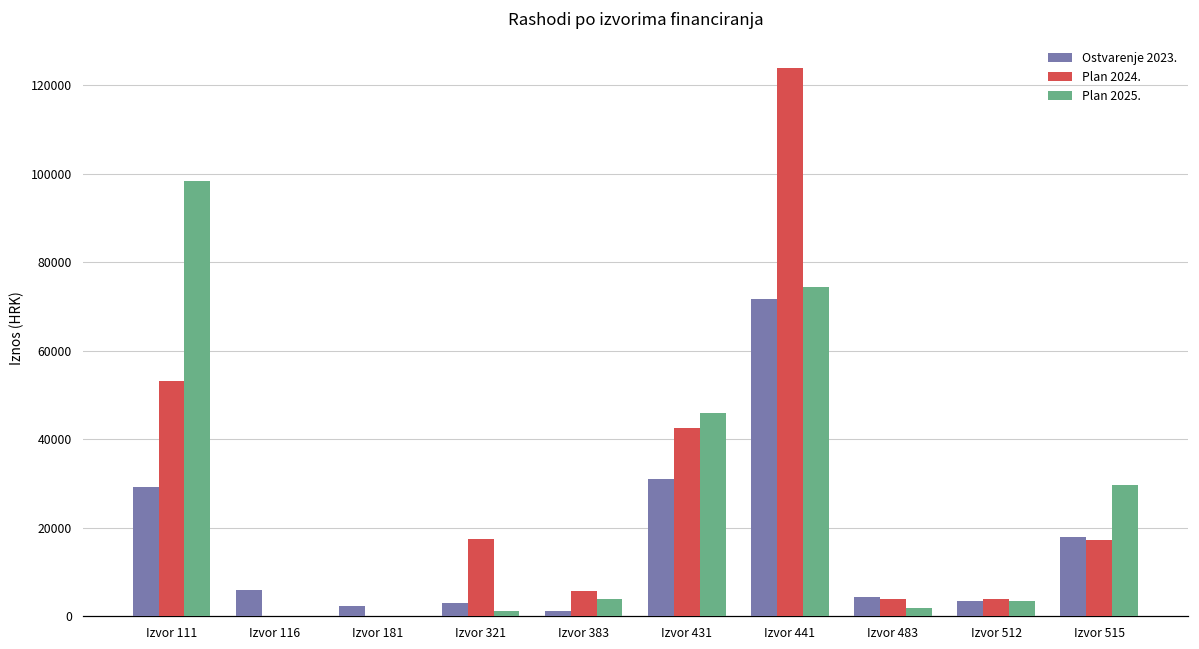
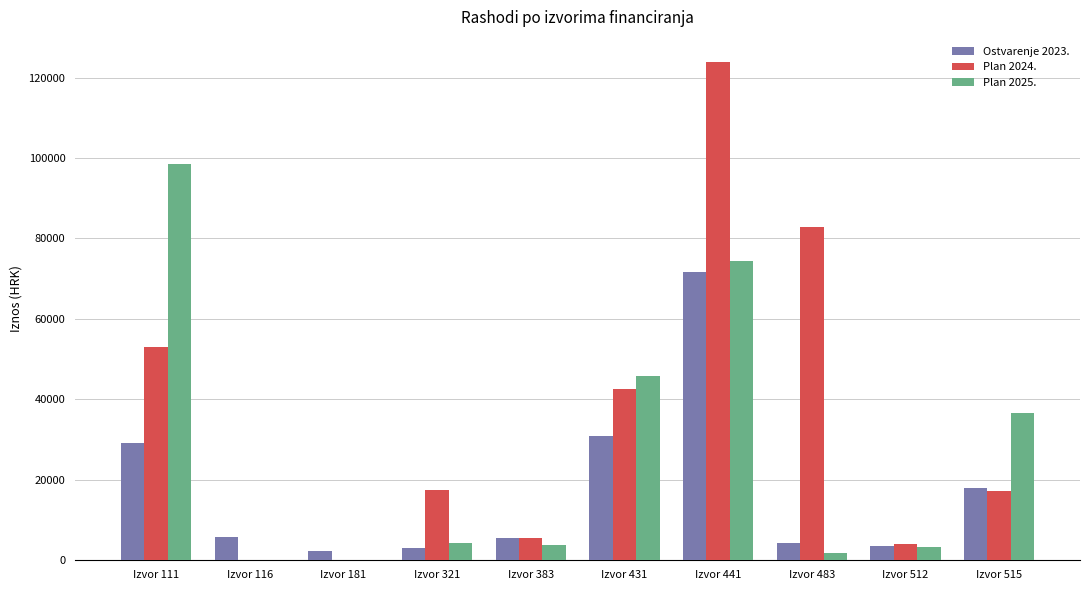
  {
    "Ostvarenje 2023.": {
      "Izvor 111": 29000,
      "Izvor 116": 6000,
      "Izvor 181": 2000,
      "Izvor 321": 3000,
-     "Izvor 383": 1000,
+     "Izvor 383": 6000,
      "Izvor 431": 31000,
      "Izvor 441": 72000,
      "Izvor 483": 4000,
      "Izvor 512": 3000,
      "Izvor 515": 18000
    },
    "Plan 2024.": {
      "Izvor 111": 53000,
      "Izvor 116": 0,
      "Izvor 181": 0,
      "Izvor 321": 18000,
      "Izvor 383": 6000,
      "Izvor 431": 43000,
      "Izvor 441": 124000,
-     "Izvor 483": 4000,
+     "Izvor 483": 83000,
      "Izvor 512": 4000,
      "Izvor 515": 17000
    },
    "Plan 2025.": {
      "Izvor 111": 98000,
      "Izvor 116": 0,
      "Izvor 181": 0,
-     "Izvor 321": 1000,
+     "Izvor 321": 4000,
      "Izvor 383": 4000,
      "Izvor 431": 46000,
      "Izvor 441": 75000,
      "Izvor 483": 2000,
      "Izvor 512": 3000,
-     "Izvor 515": 30000
+     "Izvor 515": 37000
    }
  }
